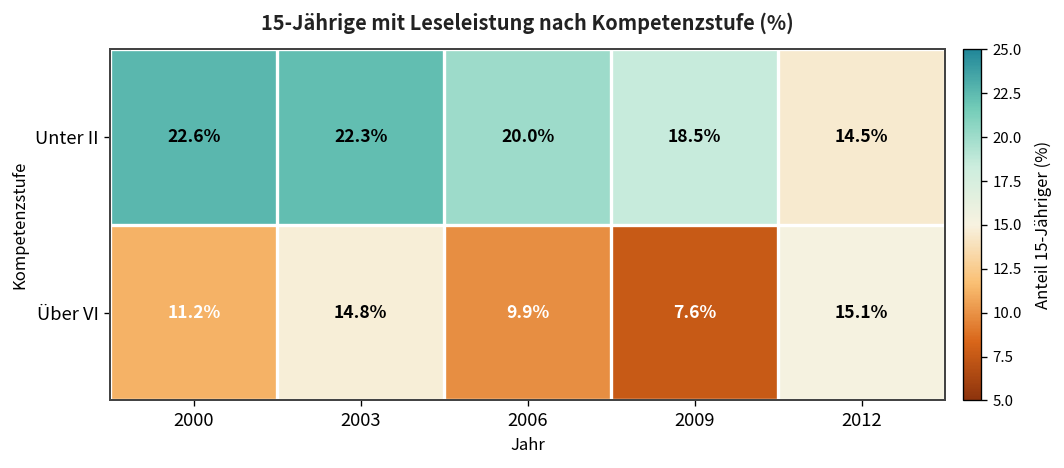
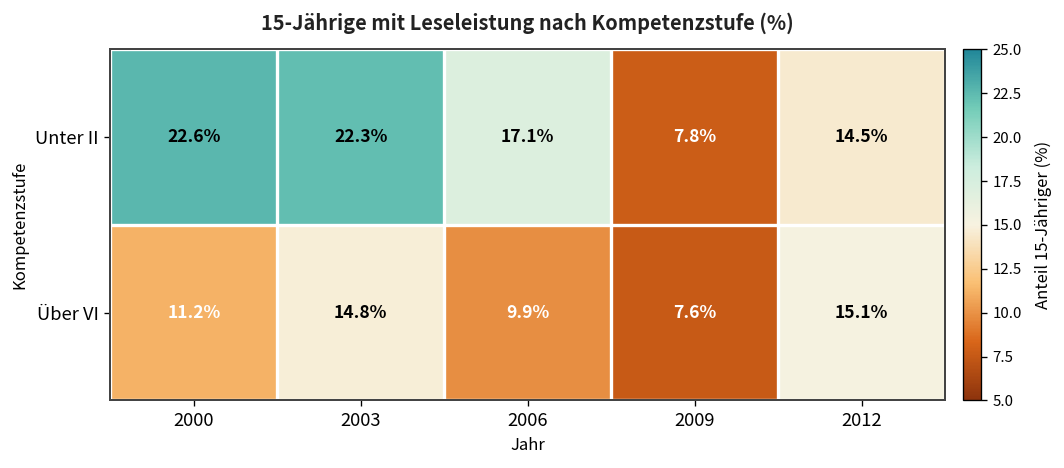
  {
    "Unter II": {
      "2000": "22.6%",
      "2003": "22.3%",
-     "2006": "20.0%",
-     "2009": "18.5%",
+     "2006": "17.1%",
+     "2009": "7.8%",
      "2012": "14.5%"
    },
    "Über VI": {
      "2000": "11.2%",
      "2003": "14.8%",
      "2006": "9.9%",
      "2009": "7.6%",
      "2012": "15.1%"
    }
  }
